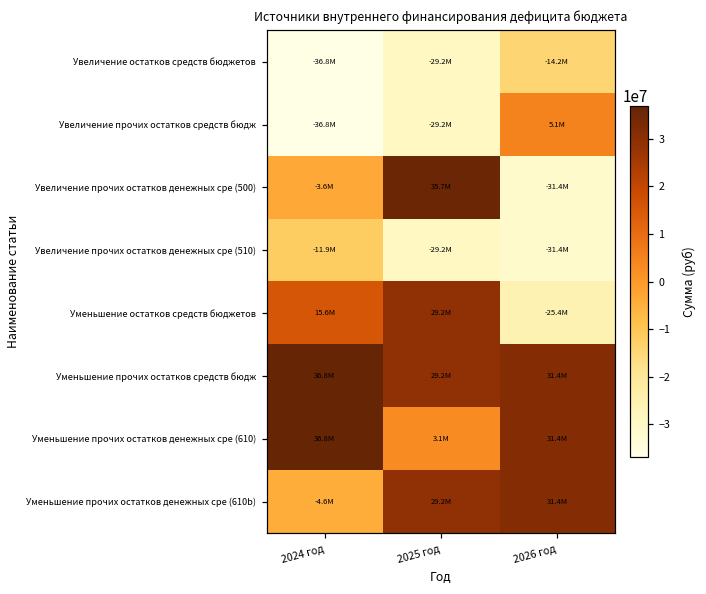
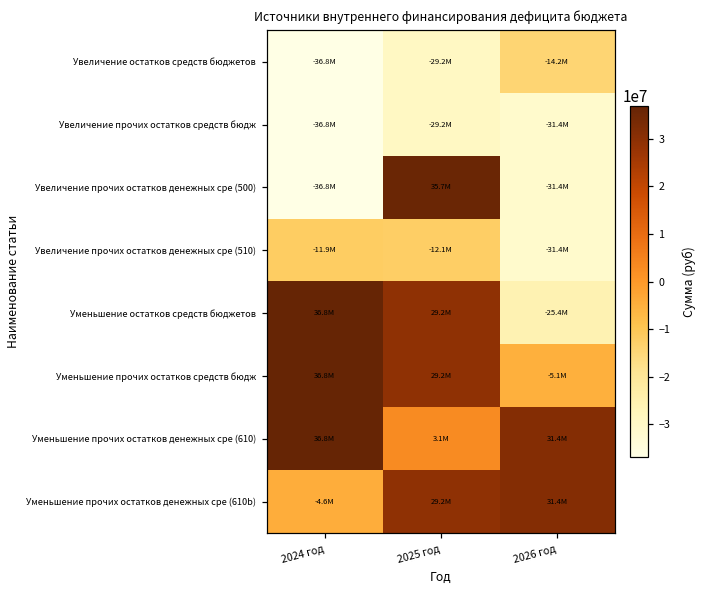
  {
    "Увеличение прочих остатков средств бюдж": {
-     "2026 год": "5.1M"
+     "2026 год": "-31.4M"
    },
    "Увеличение прочих остатков денежных сре (500)": {
-     "2024 год": "-3.6M"
+     "2024 год": "-36.8M"
    },
    "Увеличение прочих остатков денежных сре (510)": {
-     "2025 год": "-29.2M"
+     "2025 год": "-12.1M"
    },
    "Уменьшение остатков средств бюджетов": {
-     "2024 год": "15.6M"
+     "2024 год": "36.8M"
    },
    "Уменьшение прочих остатков средств бюдж": {
-     "2026 год": "31.4M"
+     "2026 год": "-5.1M"
    }
  }
